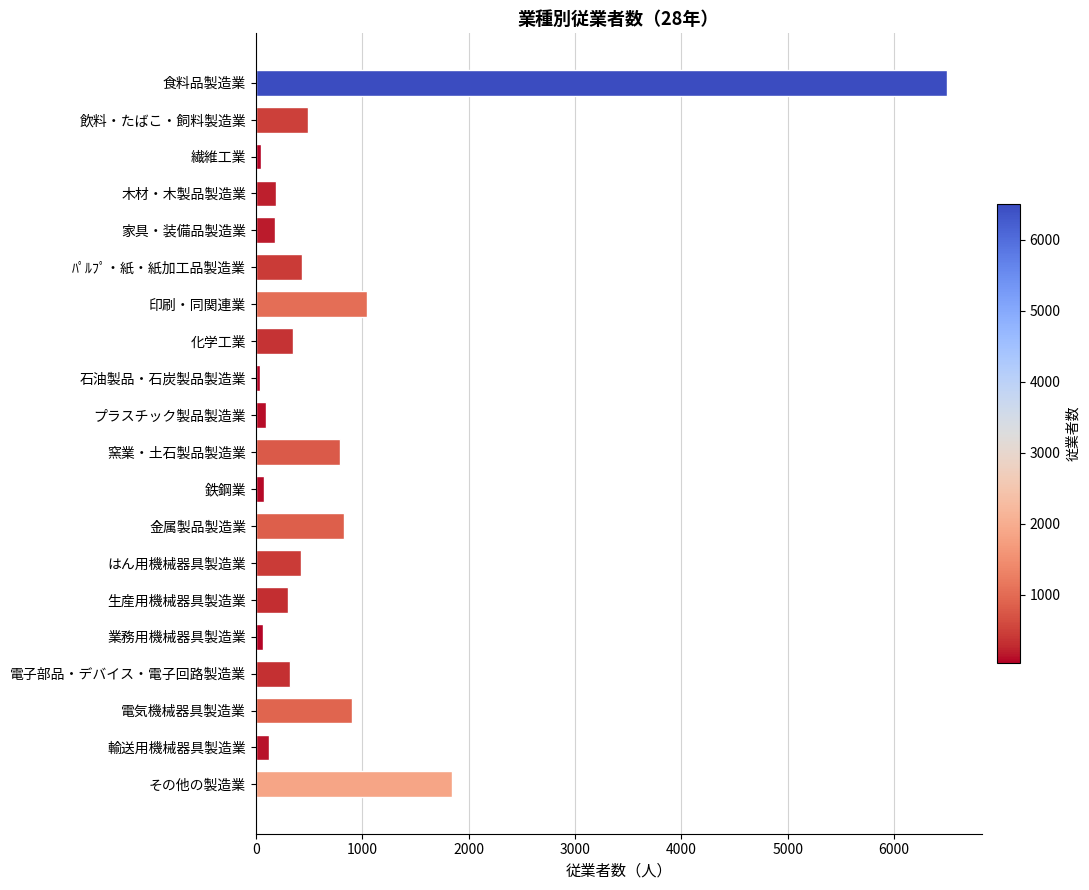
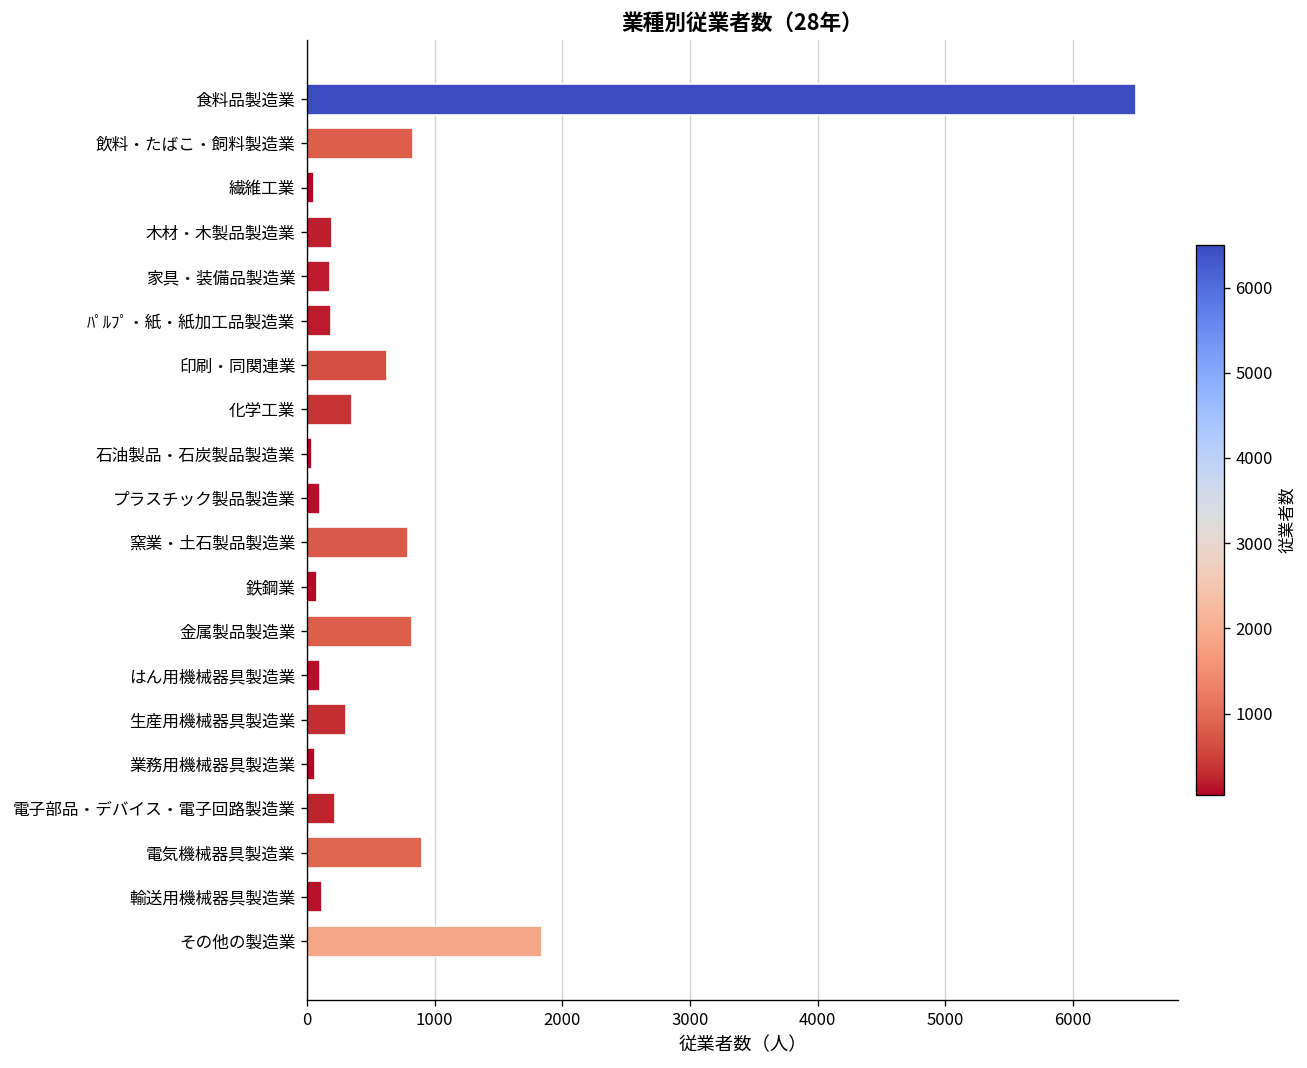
  {
    "食料品製造業": 6500,
-   "飲料・たばこ・飼料製造業": 490,
+   "飲料・たばこ・飼料製造業": 830,
    "繊維工業": 50,
    "木材・木製品製造業": 190,
    "家具・装備品製造業": 180,
-   "ﾊﾟﾙﾌﾟ・紙・紙加工品製造業": 430,
-   "印刷・同関連業": 1050,
+   "ﾊﾟﾙﾌﾟ・紙・紙加工品製造業": 190,
+   "印刷・同関連業": 630,
    "化学工業": 350,
    "石油製品・石炭製品製造業": 40,
    "プラスチック製品製造業": 100,
    "窯業・土石製品製造業": 800,
    "鉄鋼業": 80,
    "金属製品製造業": 830,
-   "はん用機械器具製造業": 420,
+   "はん用機械器具製造業": 100,
    "生産用機械器具製造業": 300,
    "業務用機械器具製造業": 60,
-   "電子部品・デバイス・電子回路製造業": 330,
+   "電子部品・デバイス・電子回路製造業": 220,
    "電気機械器具製造業": 900,
    "輸送用機械器具製造業": 120,
    "その他の製造業": 1840
  }
